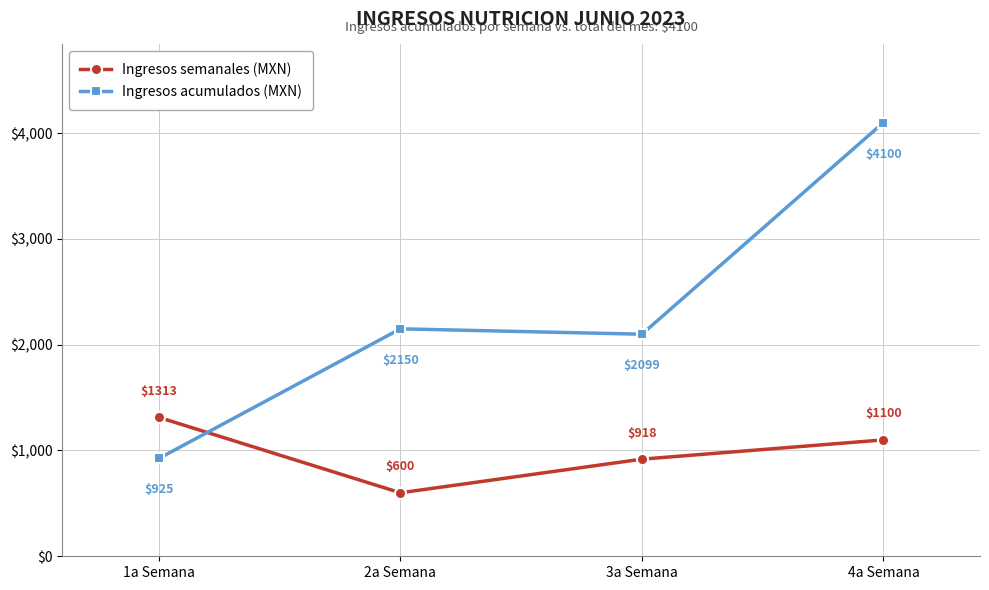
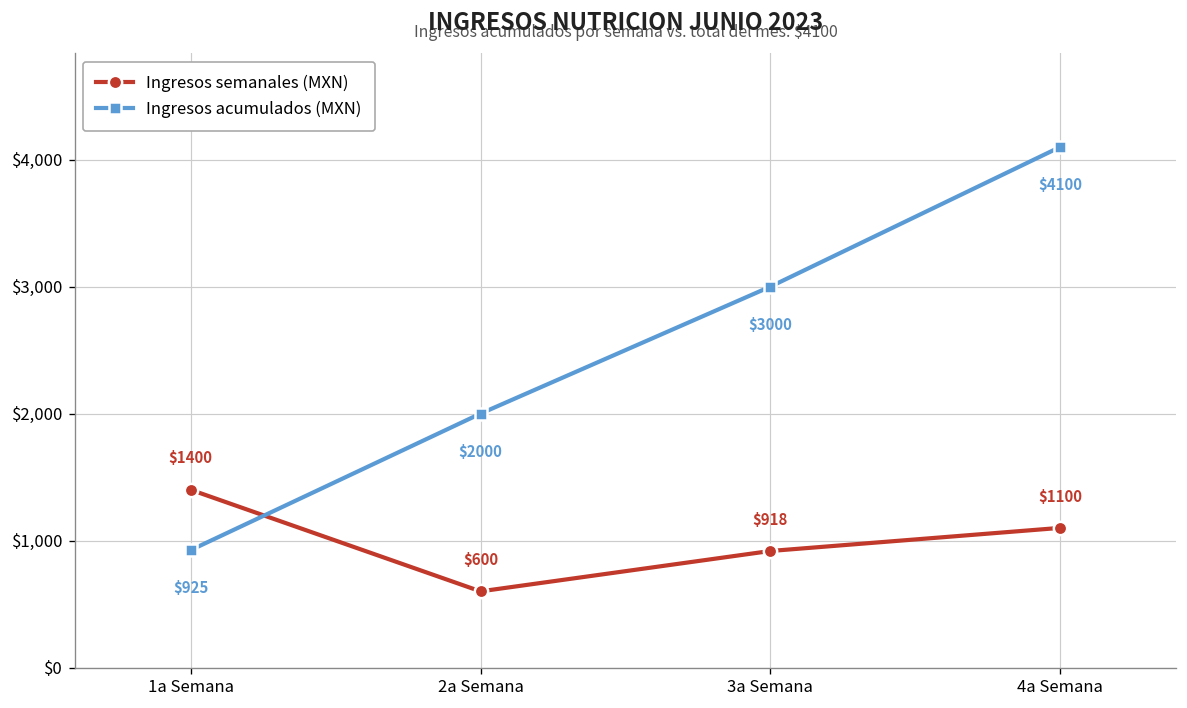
  {
    "Ingresos semanales (MXN)": {
-     "1a Semana": "$1313",
+     "1a Semana": "$1400",
      "2a Semana": "$600",
      "3a Semana": "$918",
      "4a Semana": "$1100"
    },
    "Ingresos acumulados (MXN)": {
      "1a Semana": "$925",
-     "2a Semana": "$2150",
-     "3a Semana": "$2099",
+     "2a Semana": "$2000",
+     "3a Semana": "$3000",
      "4a Semana": "$4100"
    }
  }
